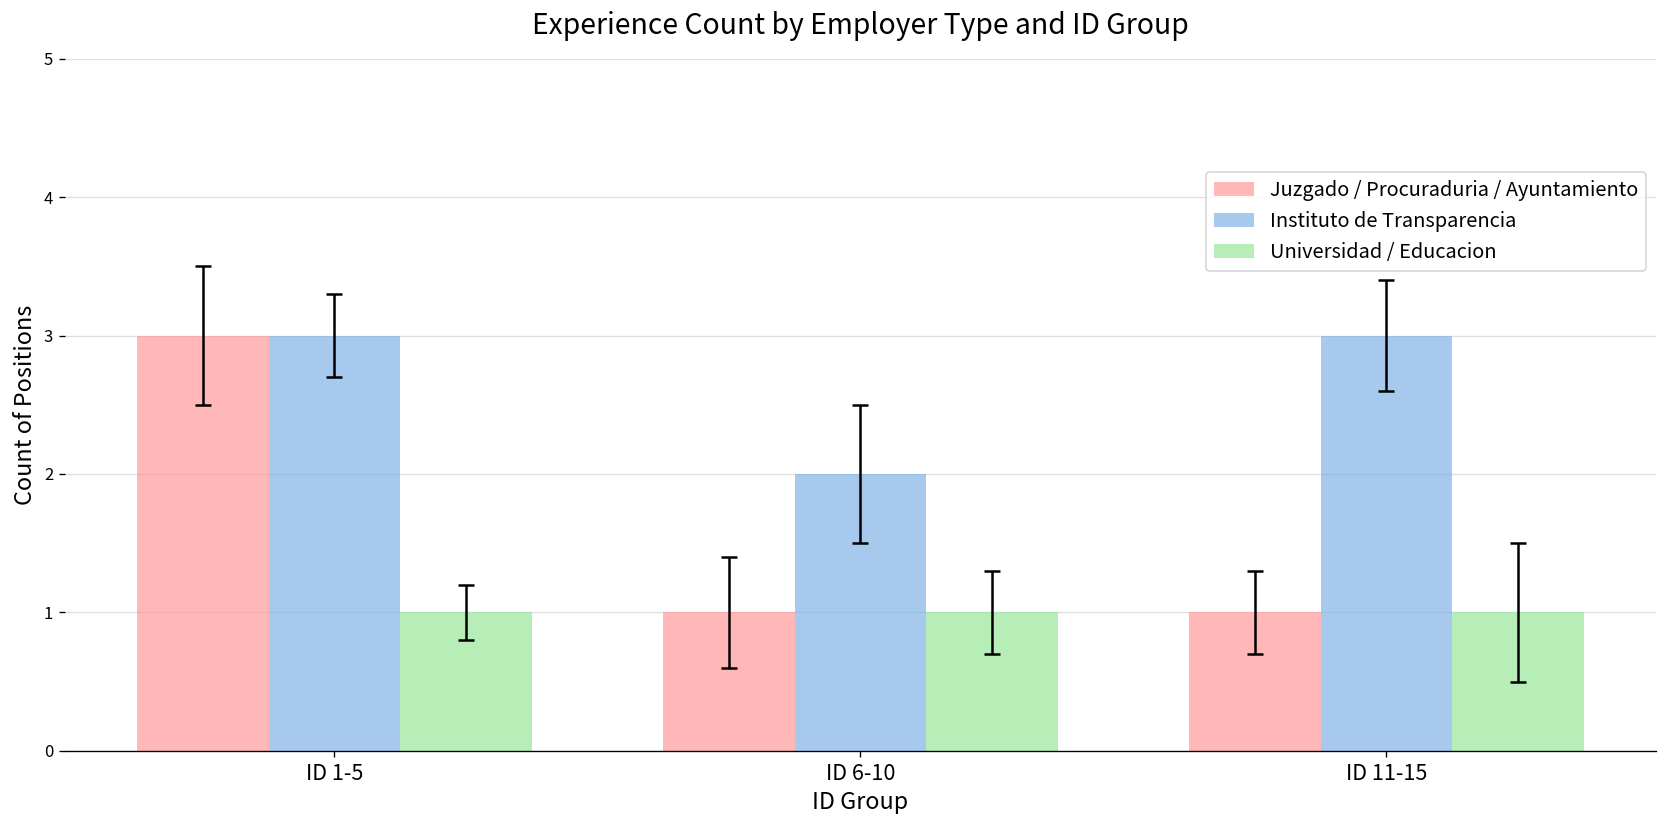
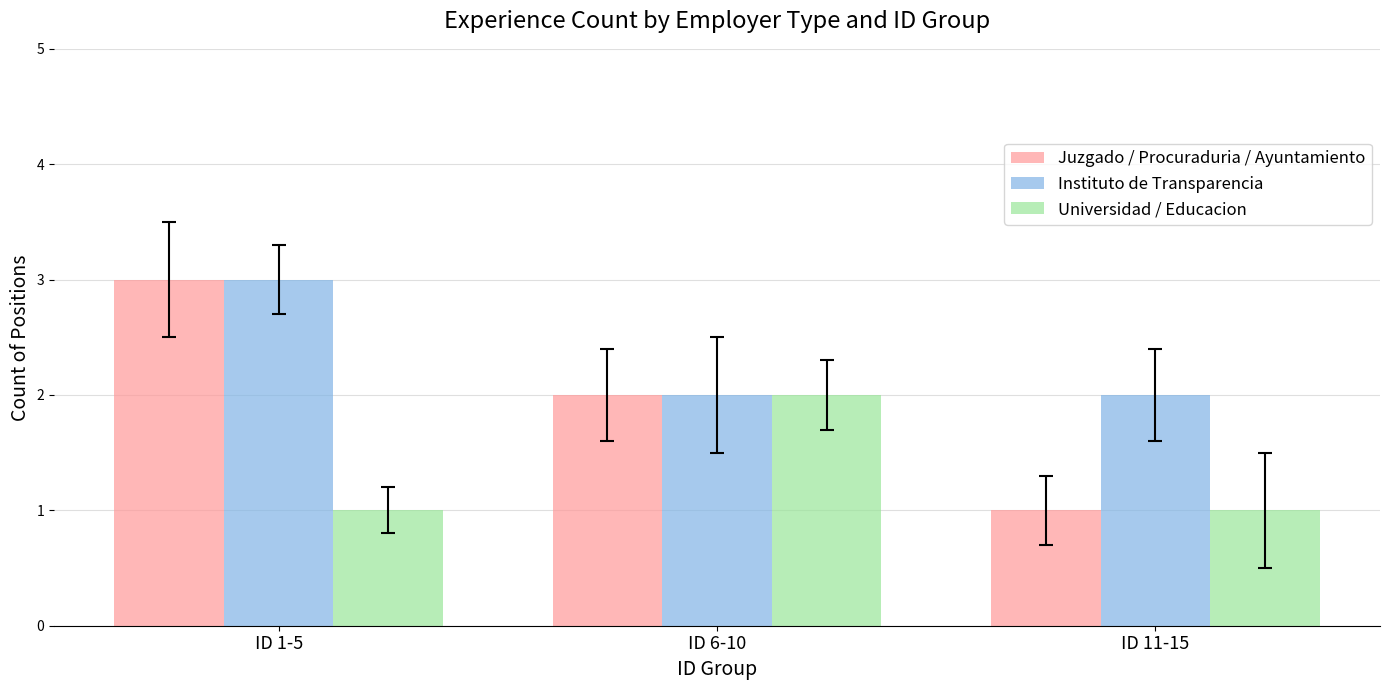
  {
    "Juzgado / Procuraduria / Ayuntamiento": {
      "ID 1-5": 3,
-     "ID 6-10": 1,
+     "ID 6-10": 2,
      "ID 11-15": 1
    },
    "Instituto de Transparencia": {
      "ID 1-5": 3,
      "ID 6-10": 2,
-     "ID 11-15": 3
+     "ID 11-15": 2
    },
    "Universidad / Educacion": {
      "ID 1-5": 1,
-     "ID 6-10": 1,
+     "ID 6-10": 2,
      "ID 11-15": 1
    }
  }
